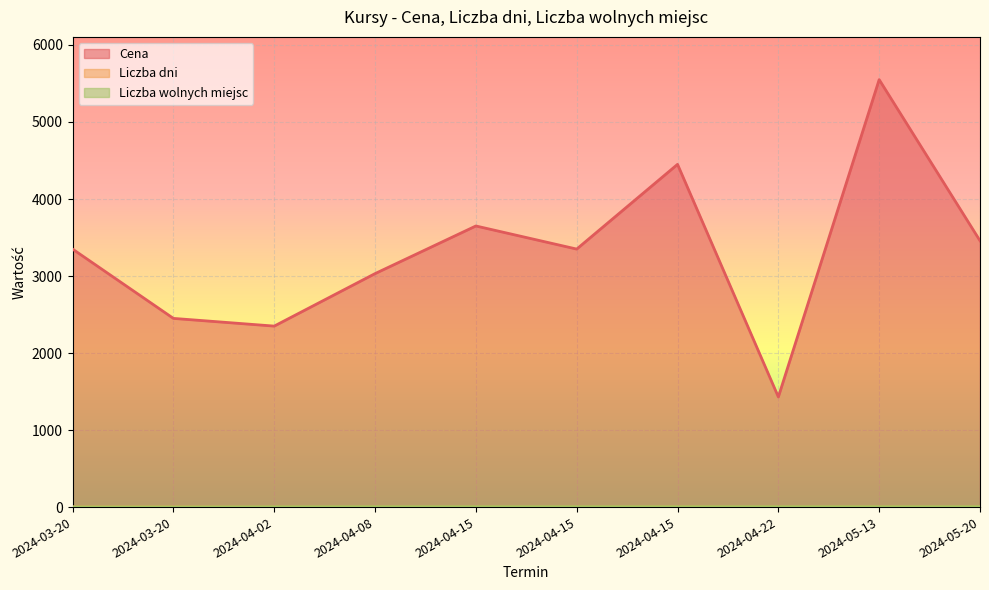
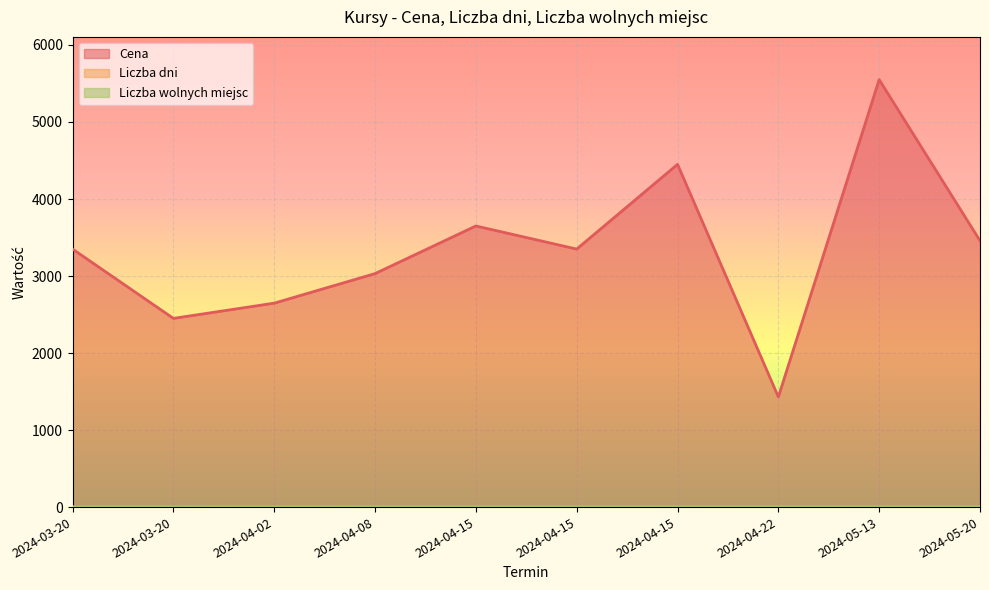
  {
    "Cena": {
-     "2024-04-02": 2400,
+     "2024-04-02": 2600,
      "2024-04-08": 3000,
      "2024-04-22": 1400,
      "2024-05-13": 5600,
      "2024-05-20": 3500
    },
    "Liczba wolnych miejsc": {
      "2024-04-02": 0,
      "2024-04-08": 0,
      "2024-04-22": 0,
      "2024-05-13": 0,
      "2024-05-20": 0
    }
  }
